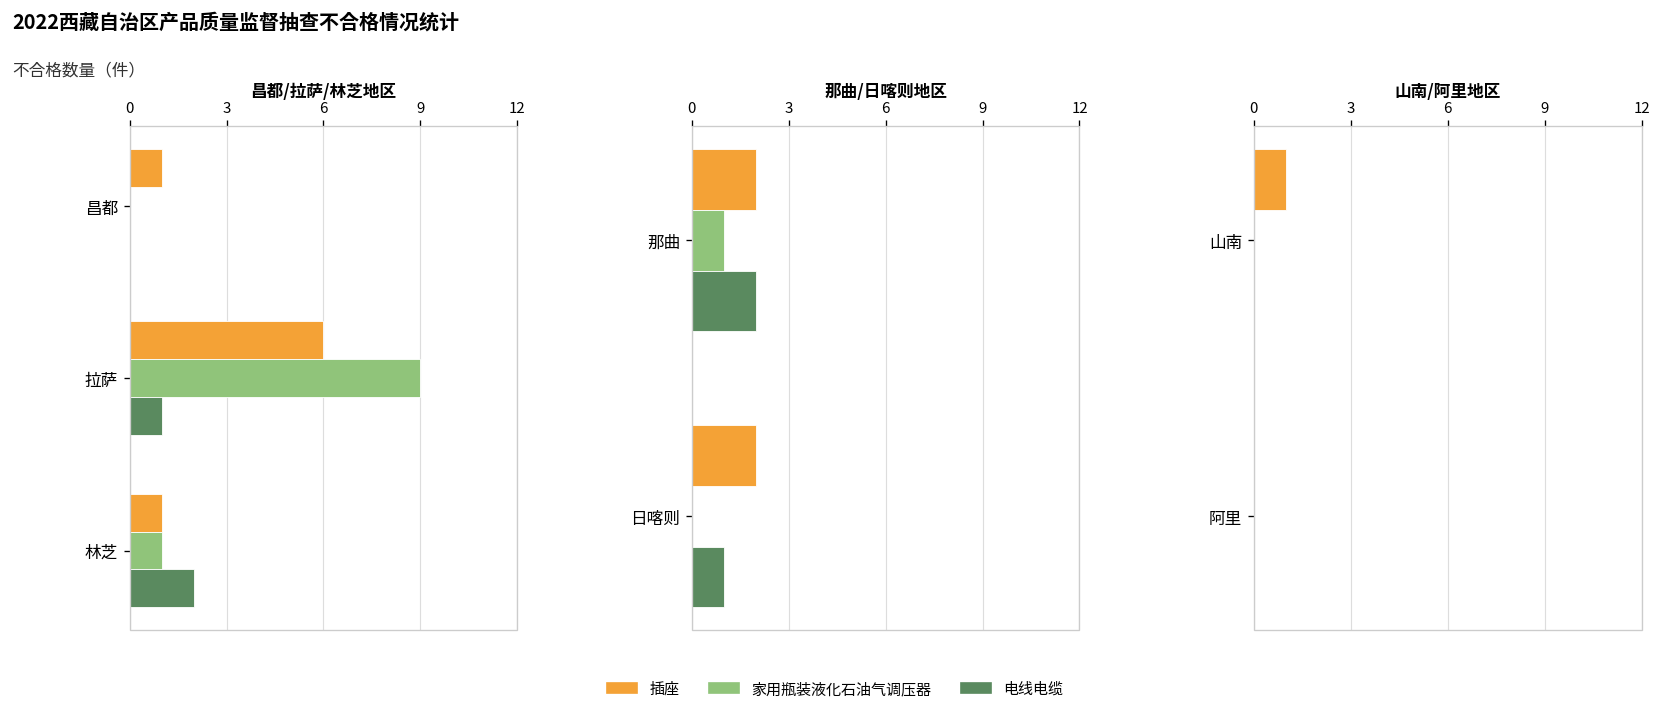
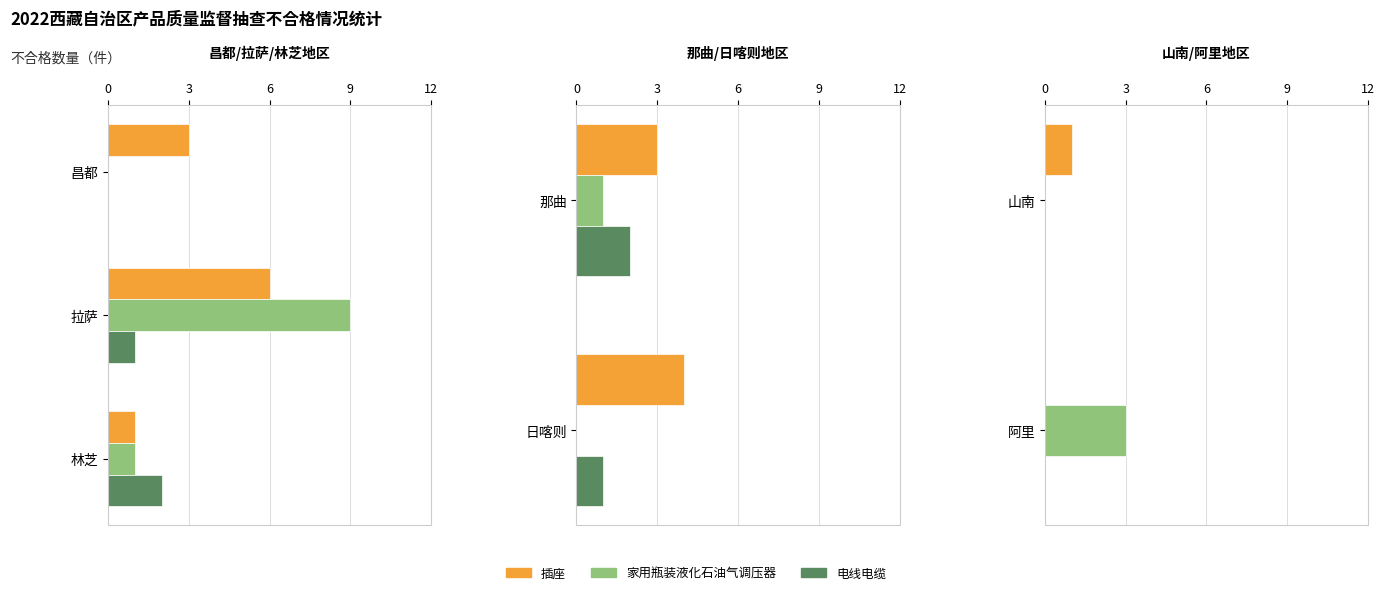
  {
    "昌都/拉萨/林芝地区": {
      "插座": {
-       "昌都": 1,
+       "昌都": 3,
        "拉萨": 6,
        "林芝": 1
      },
      "家用瓶装液化石油气调压器": {
        "昌都": 0,
        "拉萨": 9,
        "林芝": 1
      },
      "电线电缆": {
        "昌都": 0,
        "拉萨": 1,
        "林芝": 2
      }
    },
    "那曲/日喀则地区": {
      "插座": {
-       "那曲": 2,
-       "日喀则": 2
+       "那曲": 3,
+       "日喀则": 4
      },
      "家用瓶装液化石油气调压器": {
        "那曲": 1,
        "日喀则": 0
      },
      "电线电缆": {
        "那曲": 2,
        "日喀则": 1
      }
    },
    "山南/阿里地区": {
      "插座": {
        "山南": 1,
        "阿里": 0
      },
      "家用瓶装液化石油气调压器": {
        "山南": 0,
-       "阿里": 0
+       "阿里": 3
      },
      "电线电缆": {
        "山南": 0,
        "阿里": 0
      }
    }
  }
